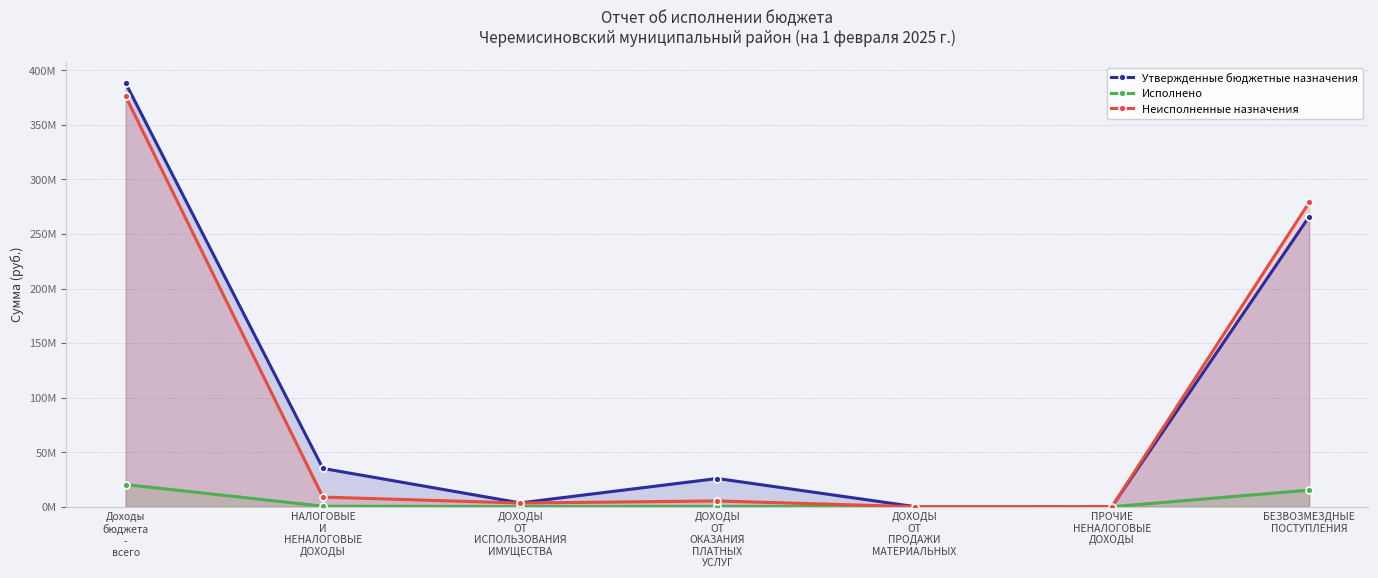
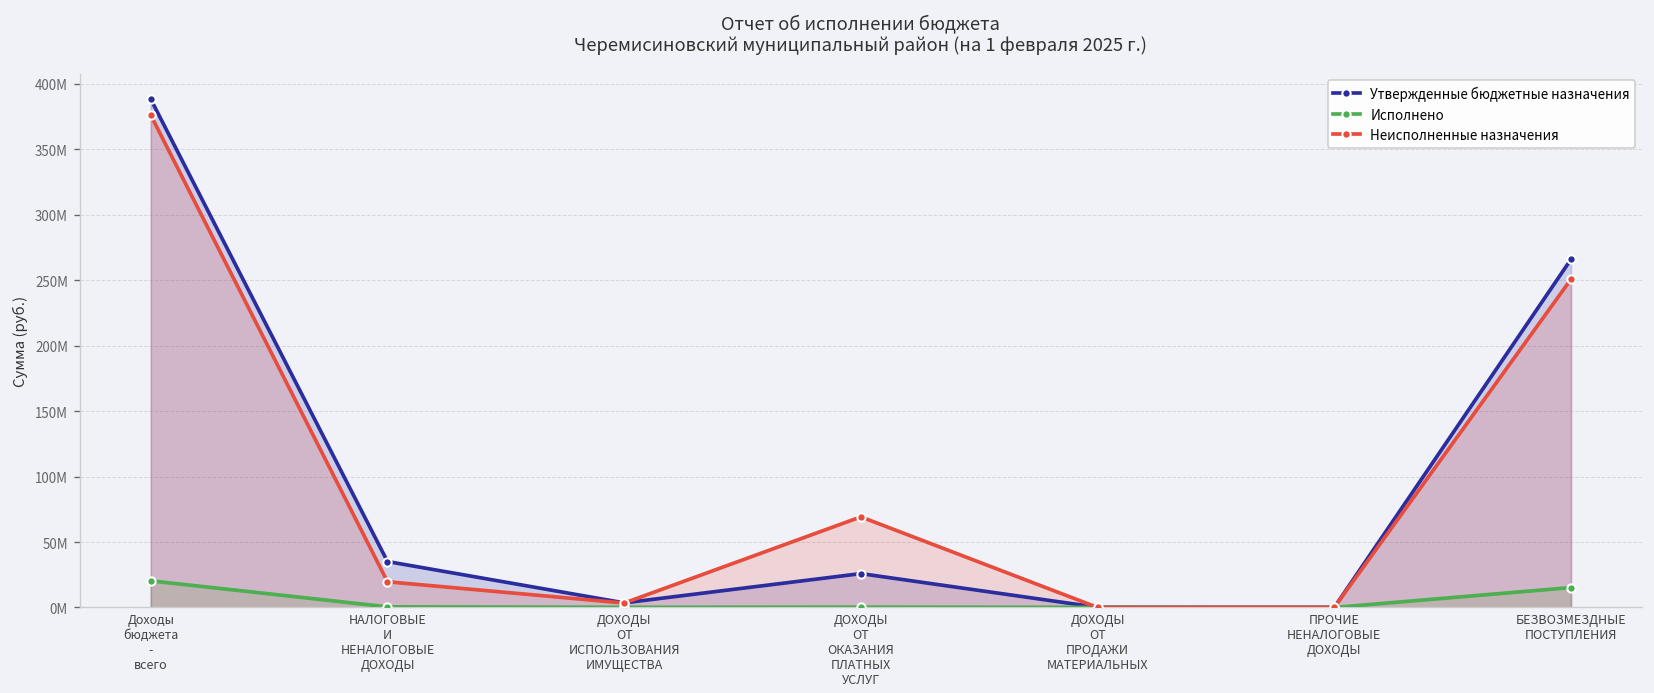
  {
    "Утвержденные бюджетные назначения": {
      "Доходы бюджета - всего": 388000000,
      "НАЛОГОВЫЕ И НЕНАЛОГОВЫЕ ДОХОДЫ": 35000000,
      "ДОХОДЫ ОТ ОКАЗАНИЯ ПЛАТНЫХ УСЛУГ": 26000000,
      "БЕЗВОЗМЕЗДНЫЕ ПОСТУПЛЕНИЯ": 266000000
    },
    "Исполнено": {
      "Доходы бюджета - всего": 20000000,
      "НАЛОГОВЫЕ И НЕНАЛОГОВЫЕ ДОХОДЫ": 0,
      "ДОХОДЫ ОТ ИСПОЛЬЗОВАНИЯ ИМУЩЕСТВА": 0,
      "ДОХОДЫ ОТ ОКАЗАНИЯ ПЛАТНЫХ УСЛУГ": 0,
      "БЕЗВОЗМЕЗДНЫЕ ПОСТУПЛЕНИЯ": 15000000
    },
    "Неисполненные назначения": {
      "Доходы бюджета - всего": 376000000,
-     "НАЛОГОВЫЕ И НЕНАЛОГОВЫЕ ДОХОДЫ": 9000000,
-     "ДОХОДЫ ОТ ОКАЗАНИЯ ПЛАТНЫХ УСЛУГ": 5000000,
-     "БЕЗВОЗМЕЗДНЫЕ ПОСТУПЛЕНИЯ": 279000000
+     "НАЛОГОВЫЕ И НЕНАЛОГОВЫЕ ДОХОДЫ": 20000000,
+     "ДОХОДЫ ОТ ОКАЗАНИЯ ПЛАТНЫХ УСЛУГ": 69000000,
+     "БЕЗВОЗМЕЗДНЫЕ ПОСТУПЛЕНИЯ": 251000000
    }
  }
